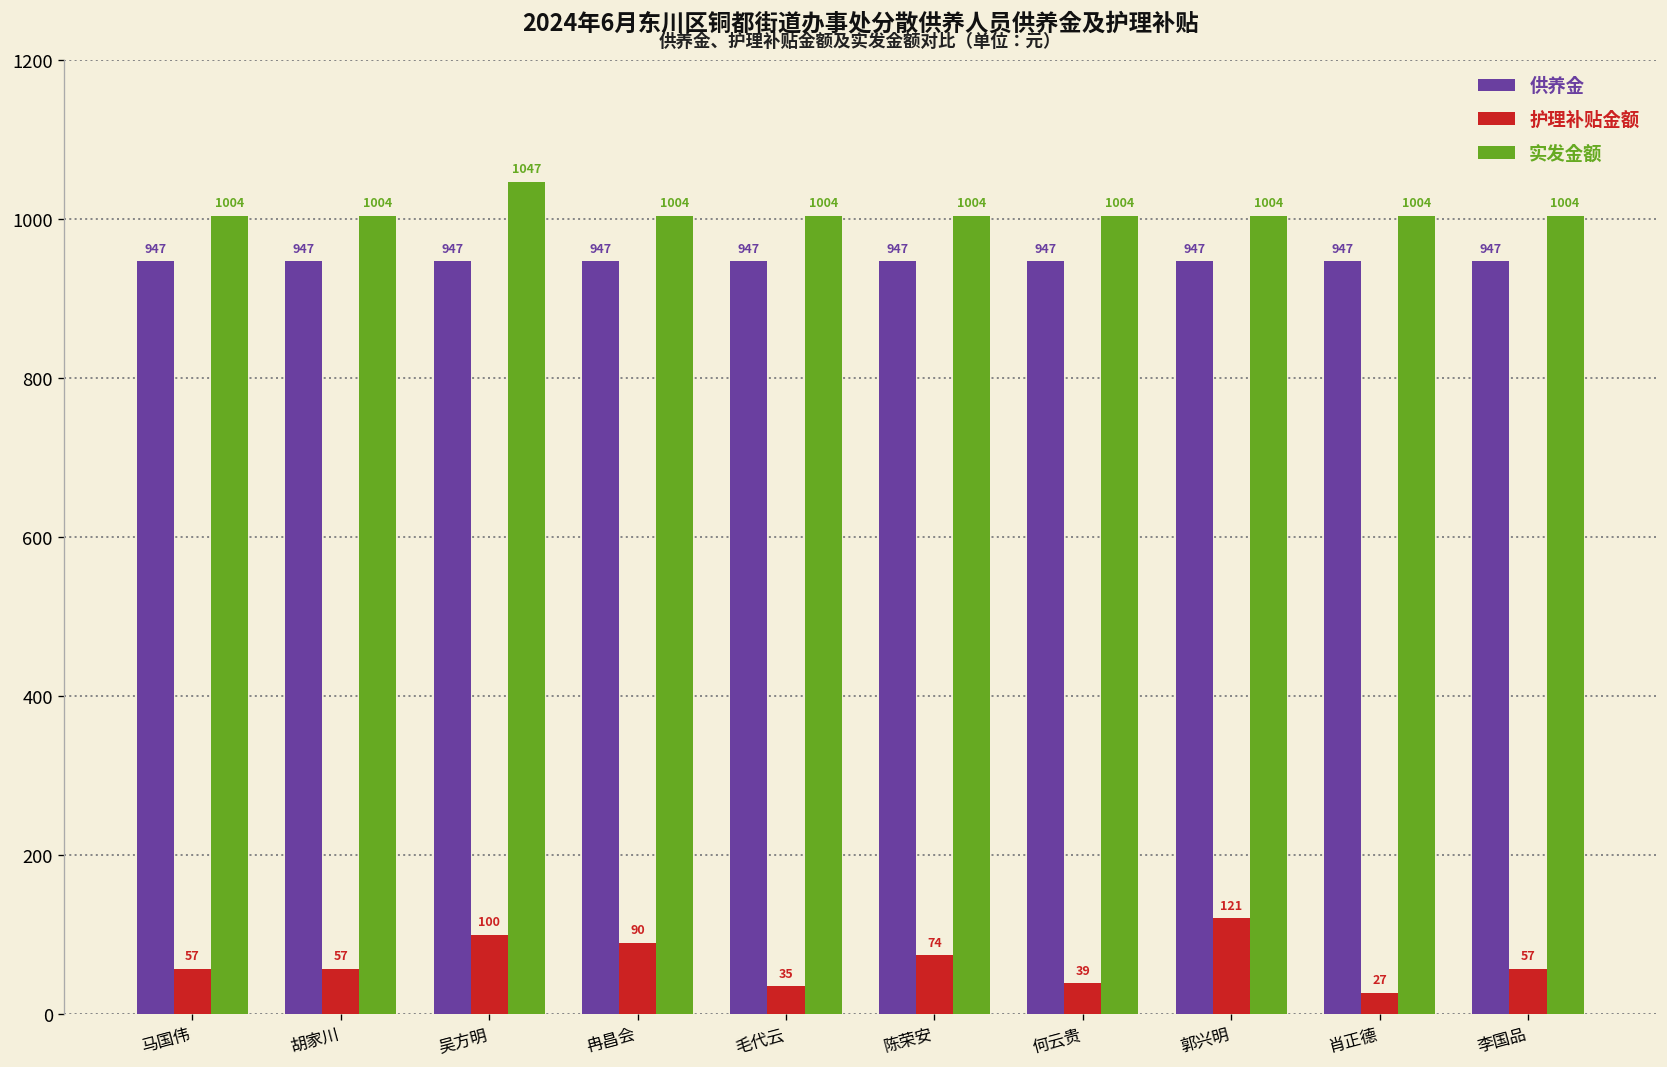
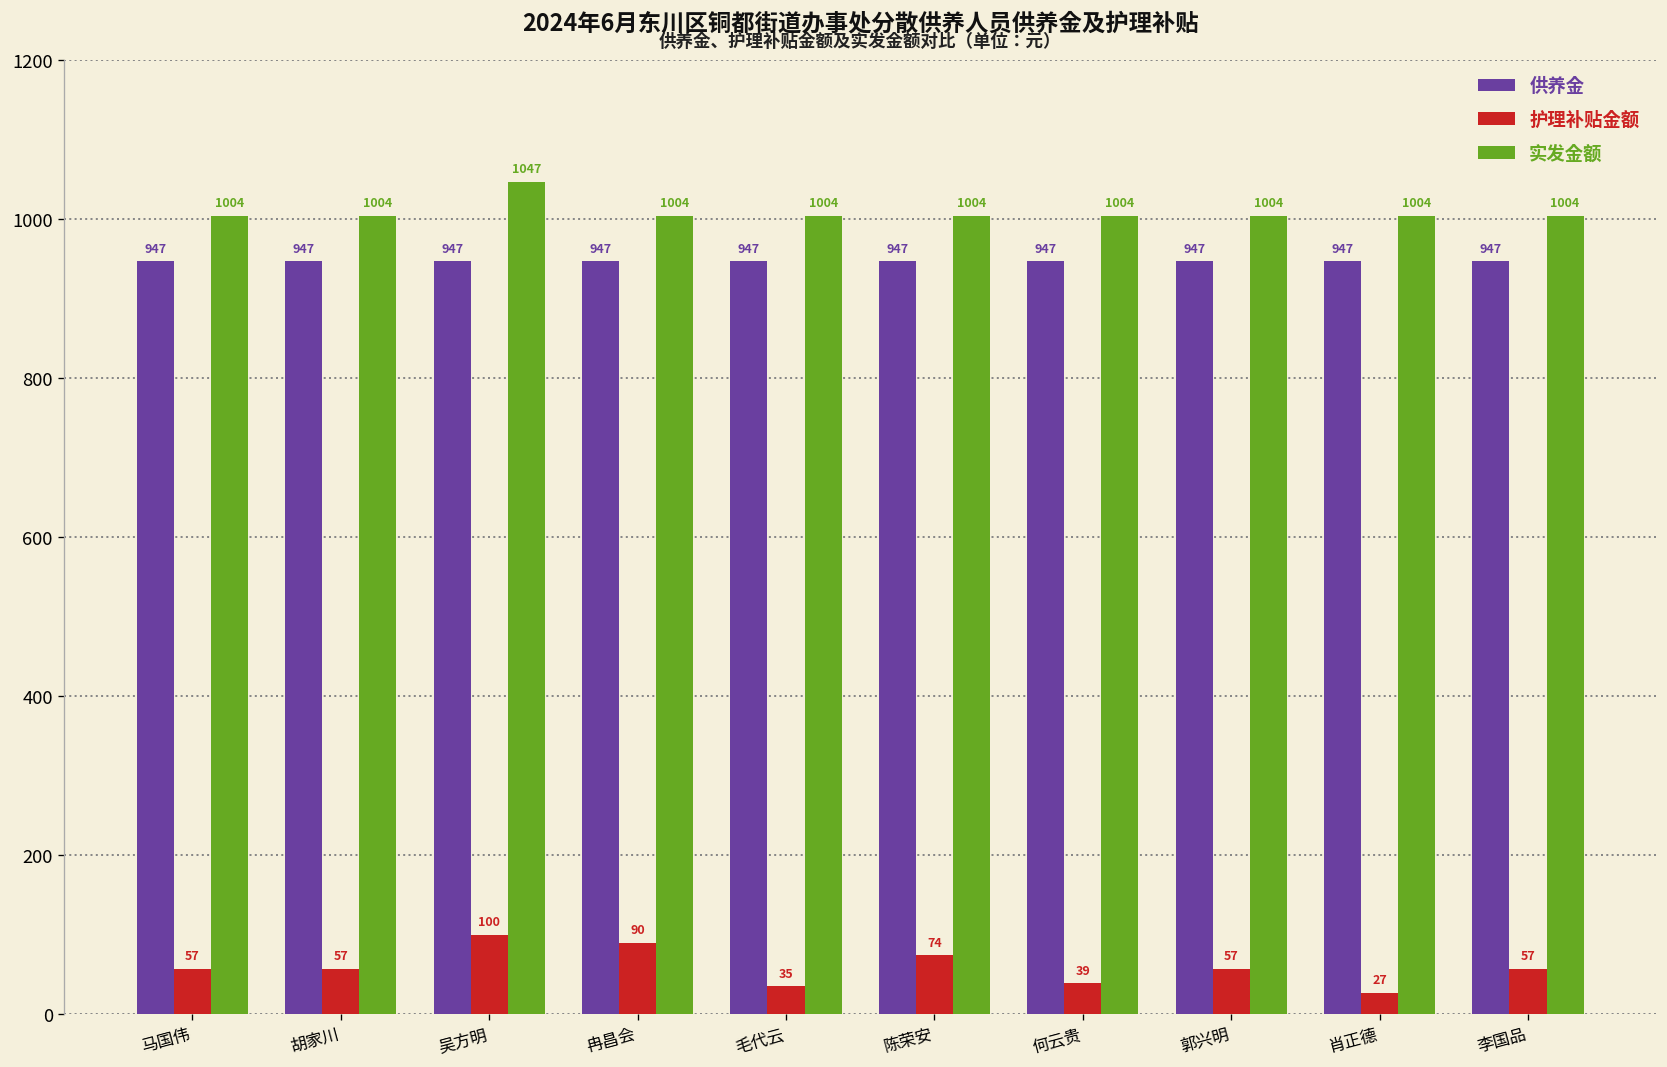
  {
    "供养金": {
      "马国伟": 947,
      "胡家川": 947,
      "吴方明": 947,
      "冉昌会": 947,
      "毛代云": 947,
      "陈荣安": 947,
      "何云贵": 947,
      "郭兴明": 947,
      "肖正德": 947,
      "李国品": 947
    },
    "护理补贴金额": {
      "马国伟": 57,
      "胡家川": 57,
      "吴方明": 100,
      "冉昌会": 90,
      "毛代云": 35,
      "陈荣安": 74,
      "何云贵": 39,
-     "郭兴明": 121,
+     "郭兴明": 57,
      "肖正德": 27,
      "李国品": 57
    },
    "实发金额": {
      "马国伟": 1004,
      "胡家川": 1004,
      "吴方明": 1047,
      "冉昌会": 1004,
      "毛代云": 1004,
      "陈荣安": 1004,
      "何云贵": 1004,
      "郭兴明": 1004,
      "肖正德": 1004,
      "李国品": 1004
    }
  }
